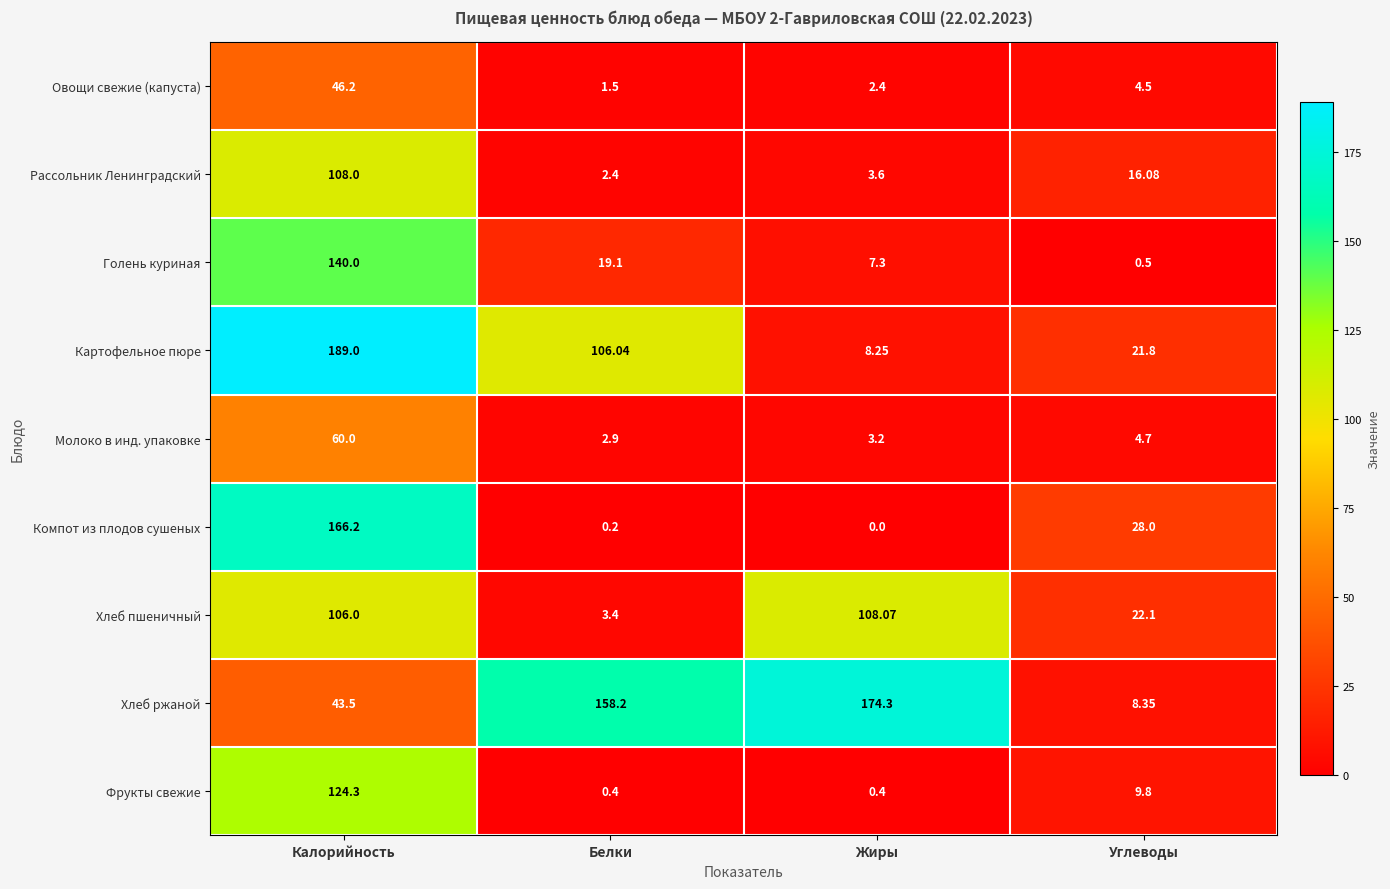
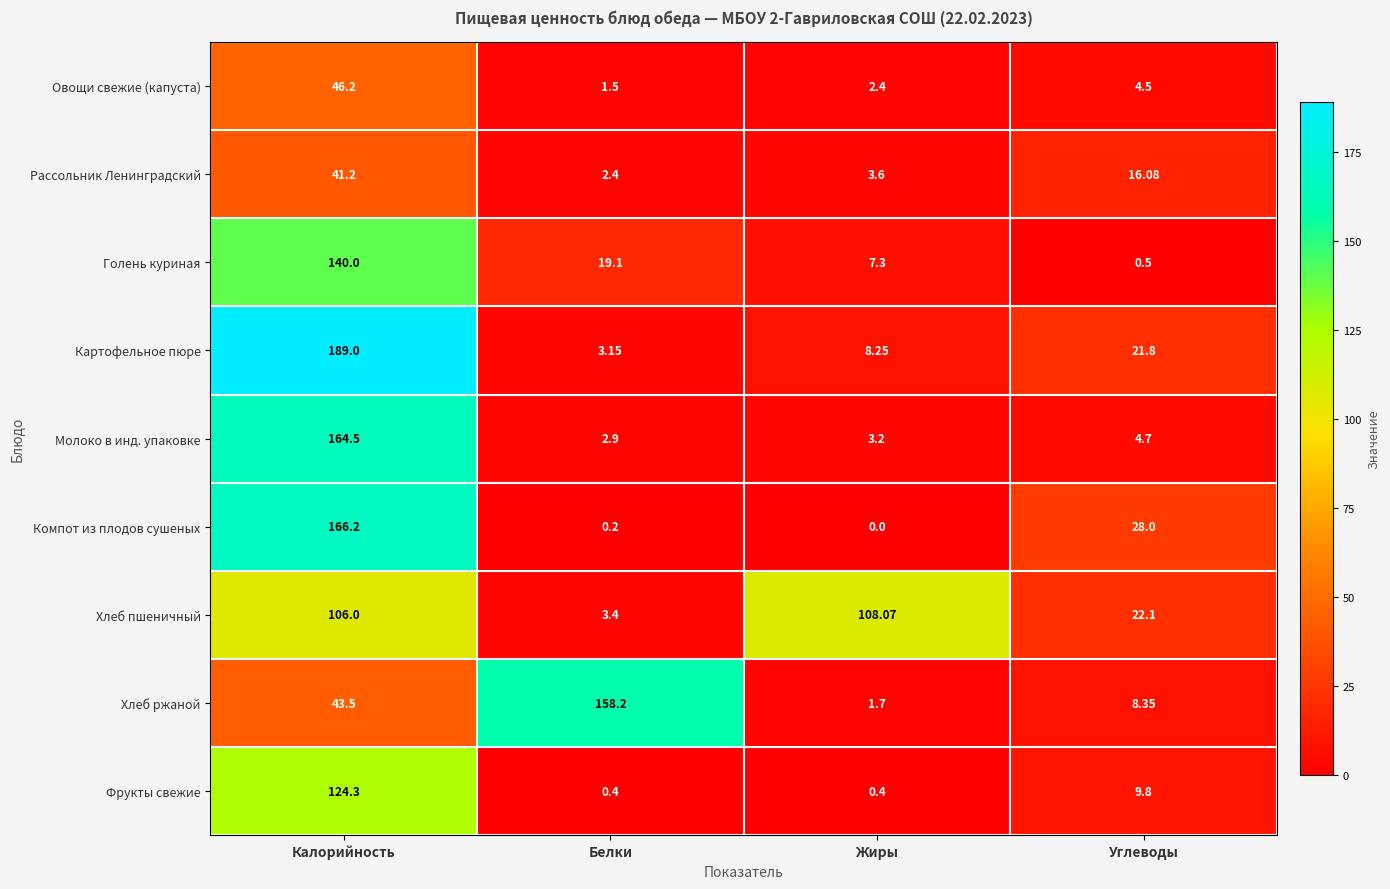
  {
    "Овощи свежие (капуста)": {
      "Калорийность": 46.2,
      "Белки": 1.5,
      "Жиры": 2.4,
      "Углеводы": 4.5
    },
    "Рассольник Ленинградский": {
-     "Калорийность": 108.0,
+     "Калорийность": 41.2,
      "Белки": 2.4,
      "Жиры": 3.6,
      "Углеводы": 16.08
    },
    "Голень куриная": {
      "Калорийность": 140.0,
      "Белки": 19.1,
      "Жиры": 7.3,
      "Углеводы": 0.5
    },
    "Картофельное пюре": {
      "Калорийность": 189.0,
-     "Белки": 106.04,
+     "Белки": 3.15,
      "Жиры": 8.25,
      "Углеводы": 21.8
    },
    "Молоко в инд. упаковке": {
-     "Калорийность": 60.0,
+     "Калорийность": 164.5,
      "Белки": 2.9,
      "Жиры": 3.2,
      "Углеводы": 4.7
    },
    "Компот из плодов сушеных": {
      "Калорийность": 166.2,
      "Белки": 0.2,
      "Жиры": 0.0,
      "Углеводы": 28.0
    },
    "Хлеб пшеничный": {
      "Калорийность": 106.0,
      "Белки": 3.4,
      "Жиры": 108.07,
      "Углеводы": 22.1
    },
    "Хлеб ржаной": {
      "Калорийность": 43.5,
      "Белки": 158.2,
-     "Жиры": 174.3,
+     "Жиры": 1.7,
      "Углеводы": 8.35
    },
    "Фрукты свежие": {
      "Калорийность": 124.3,
      "Белки": 0.4,
      "Жиры": 0.4,
      "Углеводы": 9.8
    }
  }
